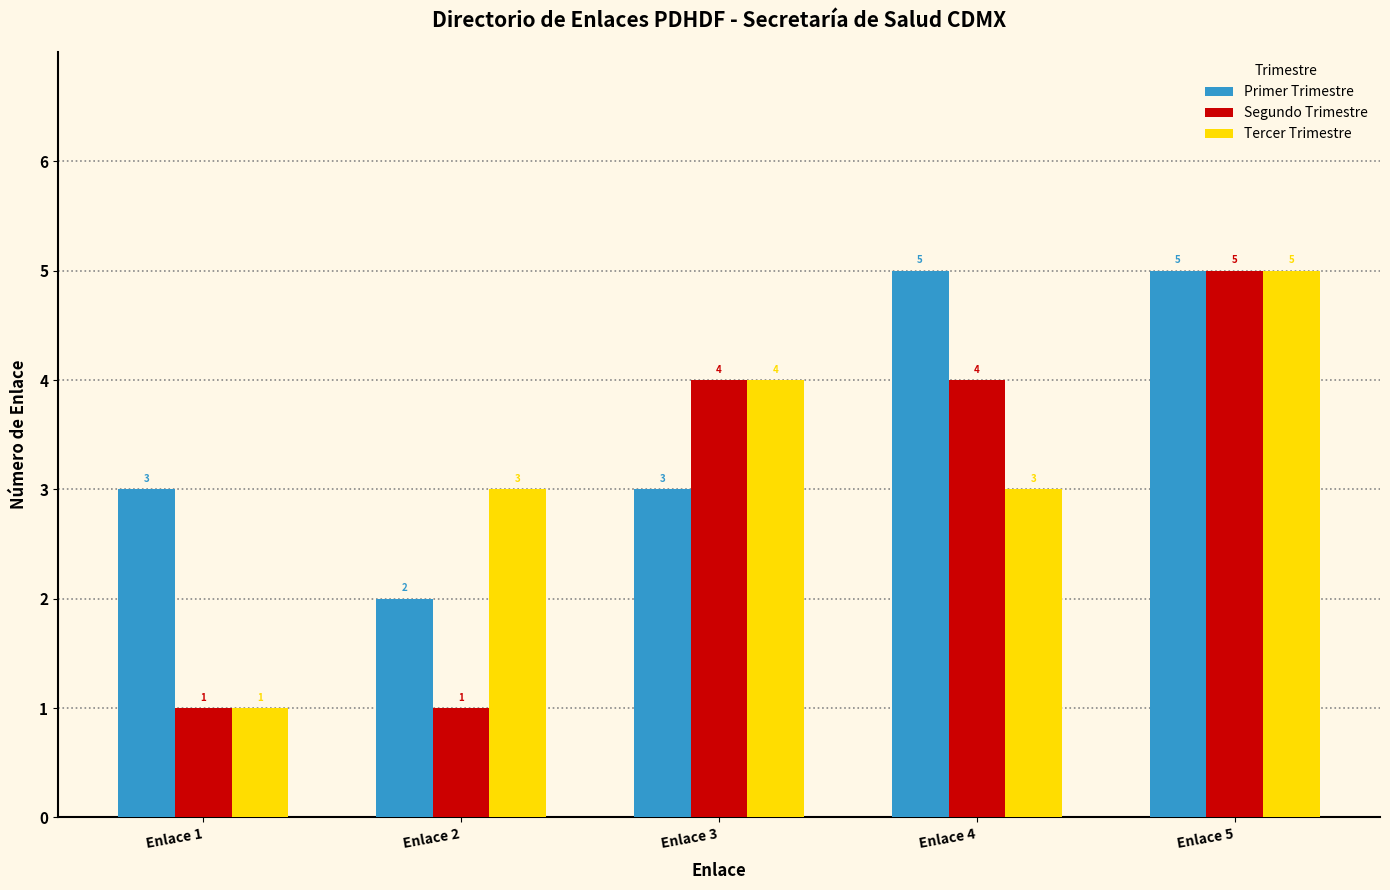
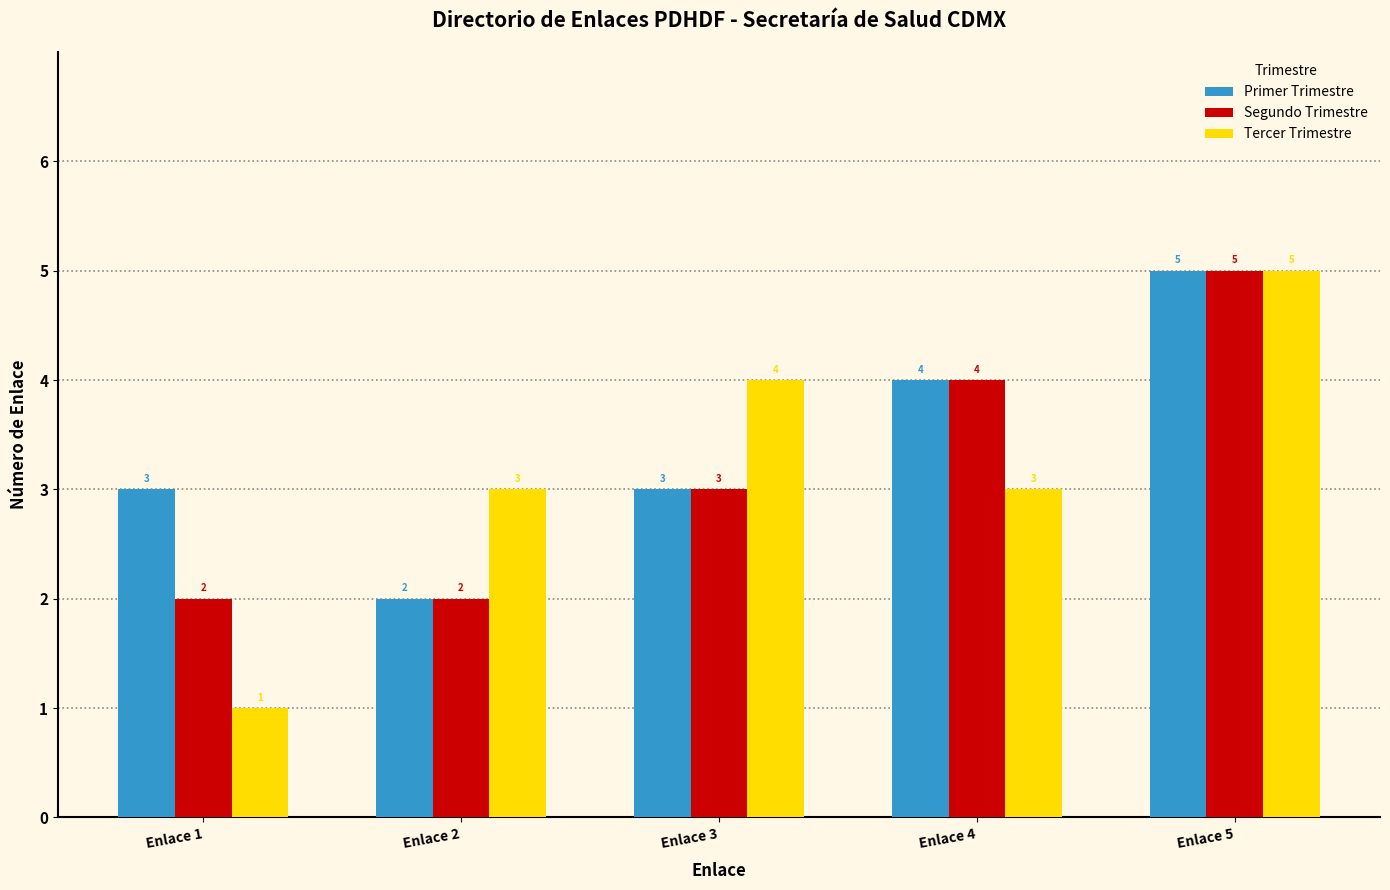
  {
    "Primer Trimestre": {
      "Enlace 1": 3,
      "Enlace 2": 2,
      "Enlace 3": 3,
-     "Enlace 4": 5,
+     "Enlace 4": 4,
      "Enlace 5": 5
    },
    "Segundo Trimestre": {
-     "Enlace 1": 1,
-     "Enlace 2": 1,
-     "Enlace 3": 4,
+     "Enlace 1": 2,
+     "Enlace 2": 2,
+     "Enlace 3": 3,
      "Enlace 4": 4,
      "Enlace 5": 5
    },
    "Tercer Trimestre": {
      "Enlace 1": 1,
      "Enlace 2": 3,
      "Enlace 3": 4,
      "Enlace 4": 3,
      "Enlace 5": 5
    }
  }
